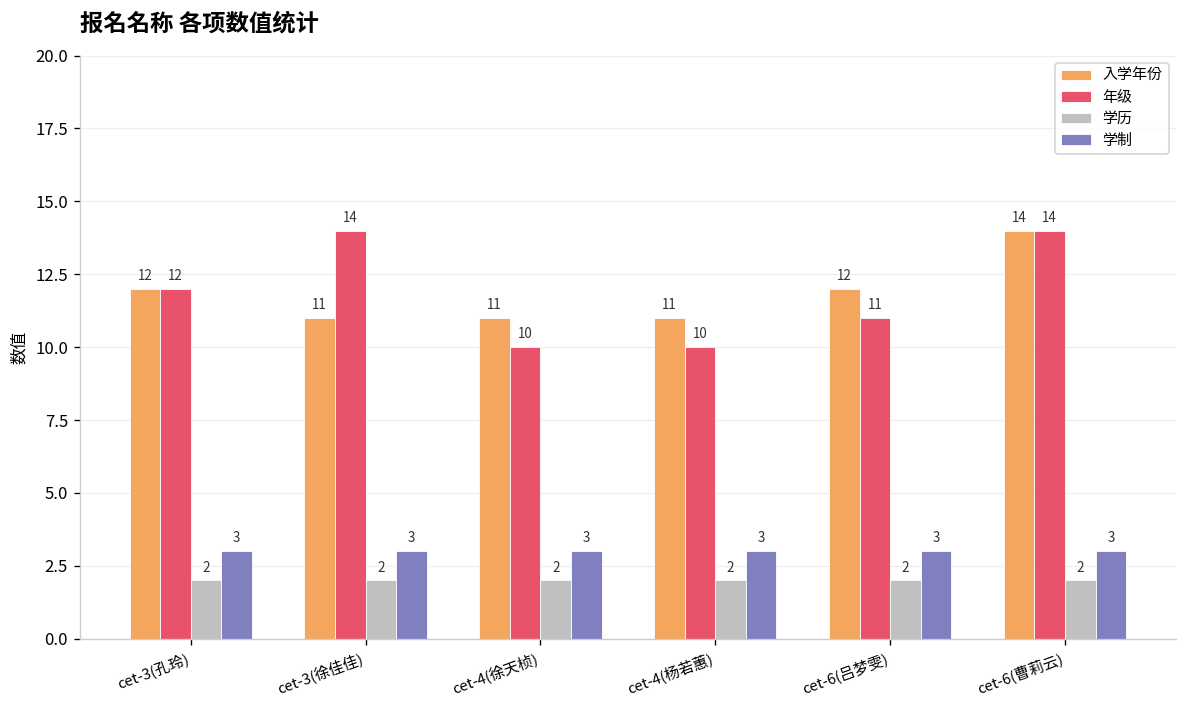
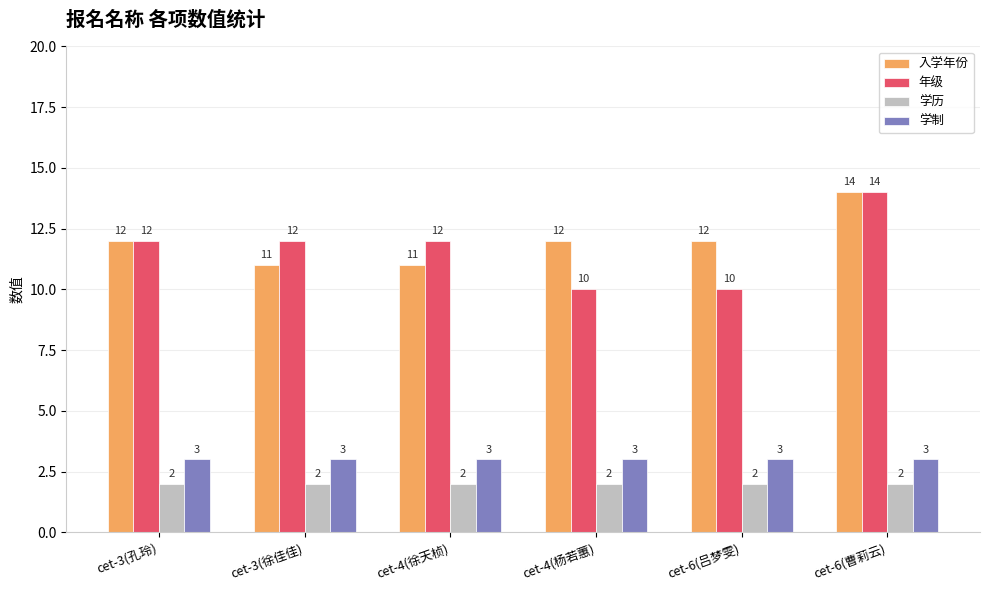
  {
    "入学年份": {
      "cet-3(孔玲)": 12,
      "cet-3(徐佳佳)": 11,
      "cet-4(徐天桢)": 11,
-     "cet-4(杨若蕙)": 11,
+     "cet-4(杨若蕙)": 12,
      "cet-6(吕梦雯)": 12,
      "cet-6(曹莉云)": 14
    },
    "年级": {
      "cet-3(孔玲)": 12,
-     "cet-3(徐佳佳)": 14,
-     "cet-4(徐天桢)": 10,
+     "cet-3(徐佳佳)": 12,
+     "cet-4(徐天桢)": 12,
      "cet-4(杨若蕙)": 10,
-     "cet-6(吕梦雯)": 11,
+     "cet-6(吕梦雯)": 10,
      "cet-6(曹莉云)": 14
    },
    "学历": {
      "cet-3(孔玲)": 2,
      "cet-3(徐佳佳)": 2,
      "cet-4(徐天桢)": 2,
      "cet-4(杨若蕙)": 2,
      "cet-6(吕梦雯)": 2,
      "cet-6(曹莉云)": 2
    },
    "学制": {
      "cet-3(孔玲)": 3,
      "cet-3(徐佳佳)": 3,
      "cet-4(徐天桢)": 3,
      "cet-4(杨若蕙)": 3,
      "cet-6(吕梦雯)": 3,
      "cet-6(曹莉云)": 3
    }
  }
